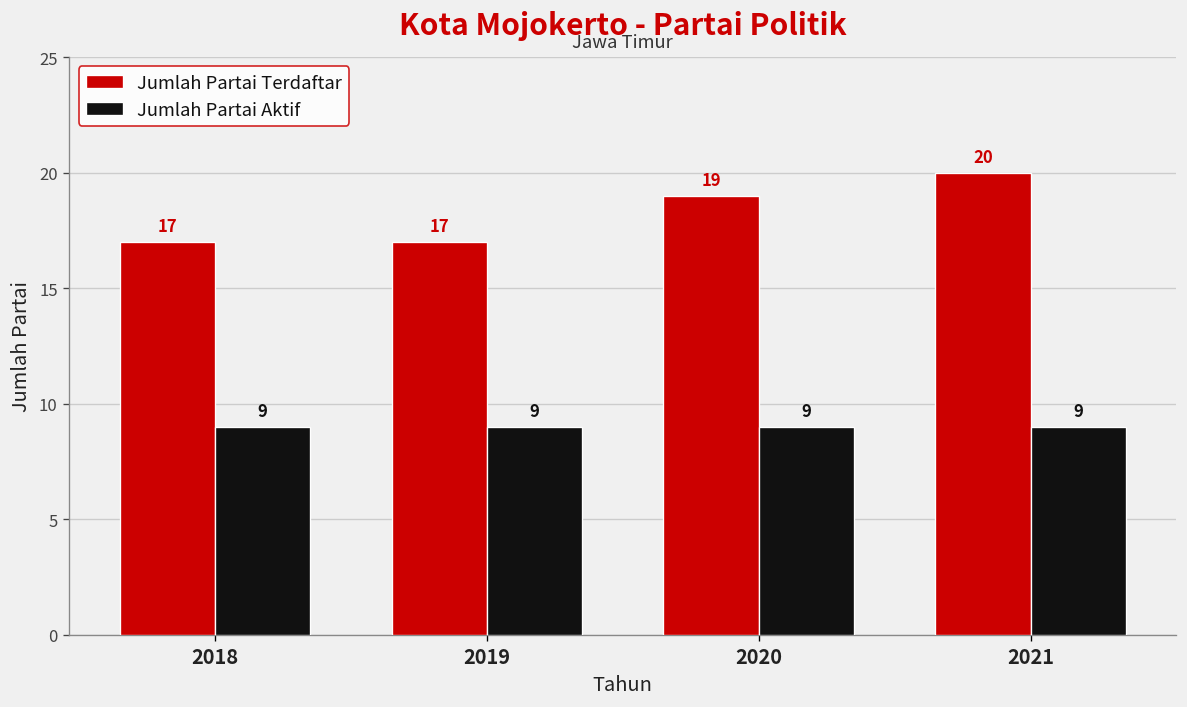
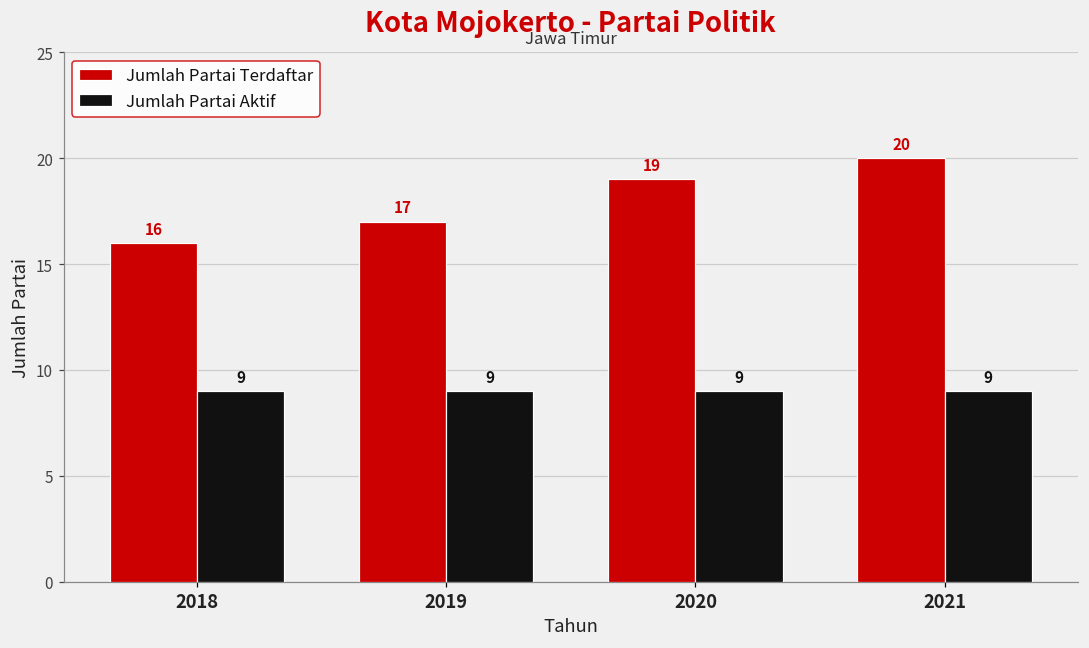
  {
    "Jumlah Partai Terdaftar": {
-     "2018": 17,
+     "2018": 16,
      "2019": 17,
      "2020": 19,
      "2021": 20
    },
    "Jumlah Partai Aktif": {
      "2018": 9,
      "2019": 9,
      "2020": 9,
      "2021": 9
    }
  }
